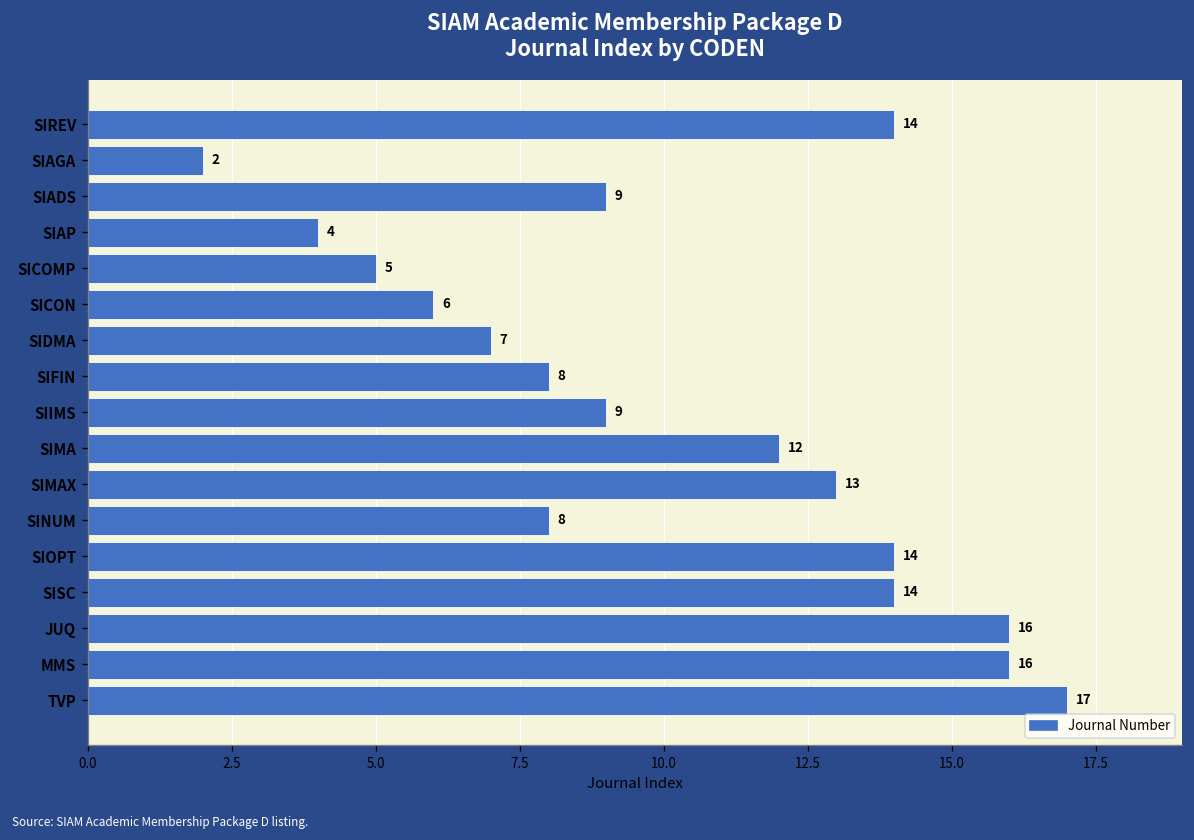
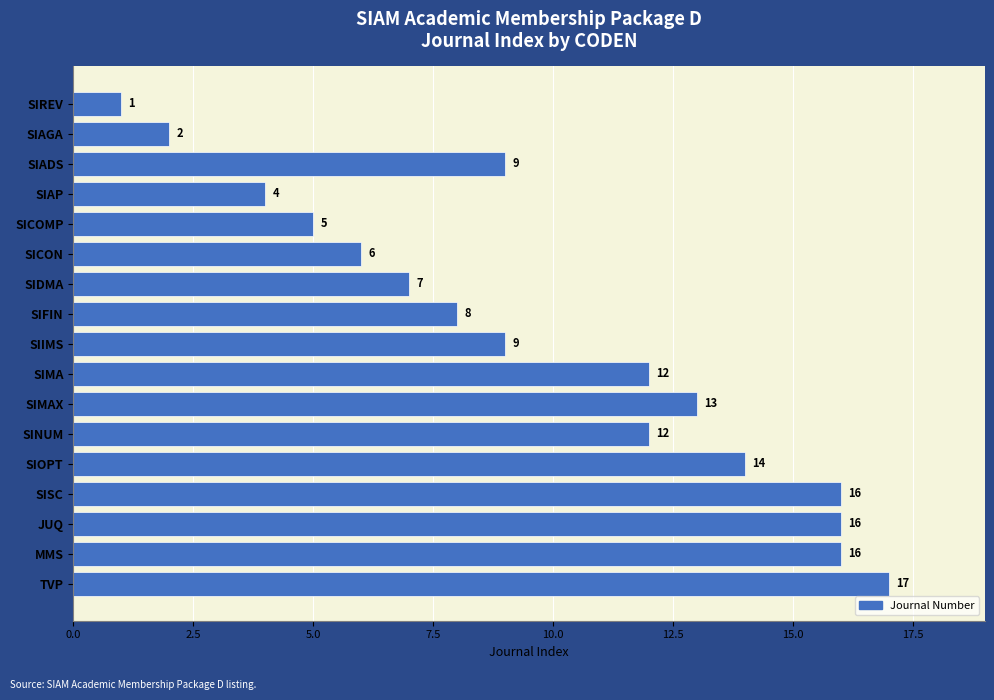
  {
-   "SIREV": 14,
+   "SIREV": 1,
    "SIAGA": 2,
    "SIADS": 9,
    "SIAP": 4,
    "SICOMP": 5,
    "SICON": 6,
    "SIDMA": 7,
    "SIFIN": 8,
    "SIIMS": 9,
    "SIMA": 12,
    "SIMAX": 13,
-   "SINUM": 8,
+   "SINUM": 12,
    "SIOPT": 14,
-   "SISC": 14,
+   "SISC": 16,
    "JUQ": 16,
    "MMS": 16,
    "TVP": 17
  }
